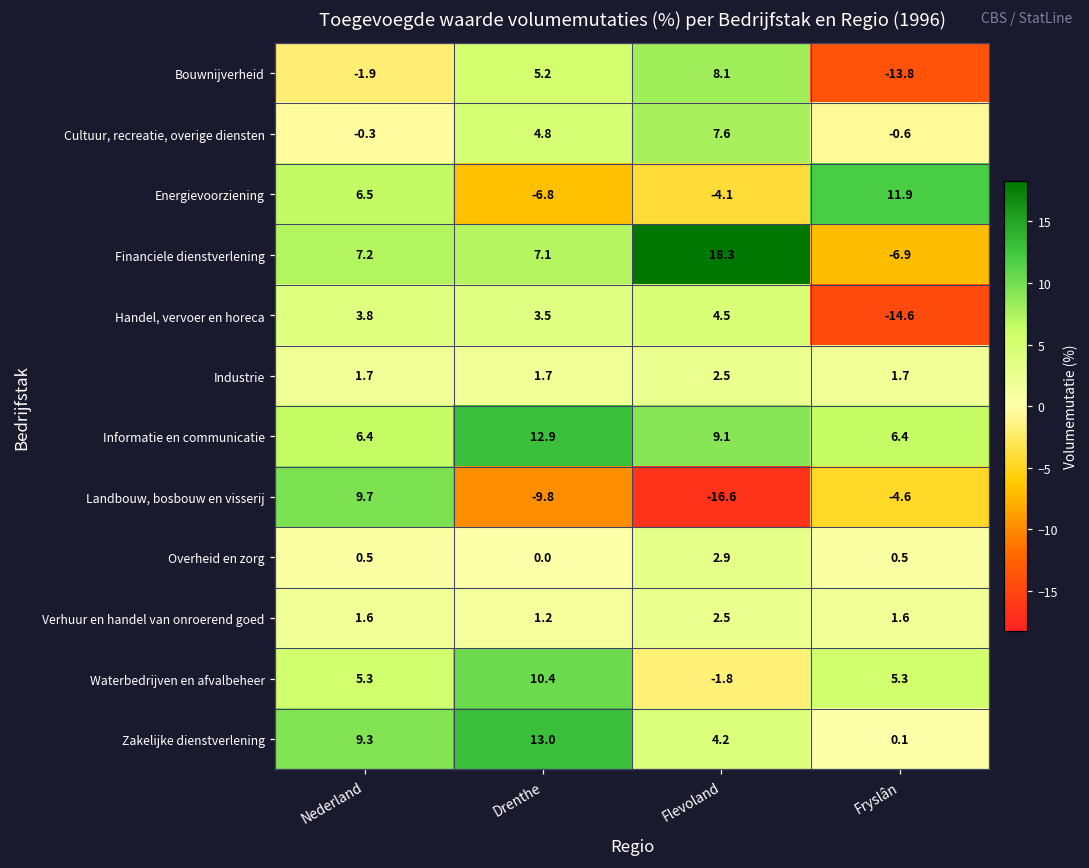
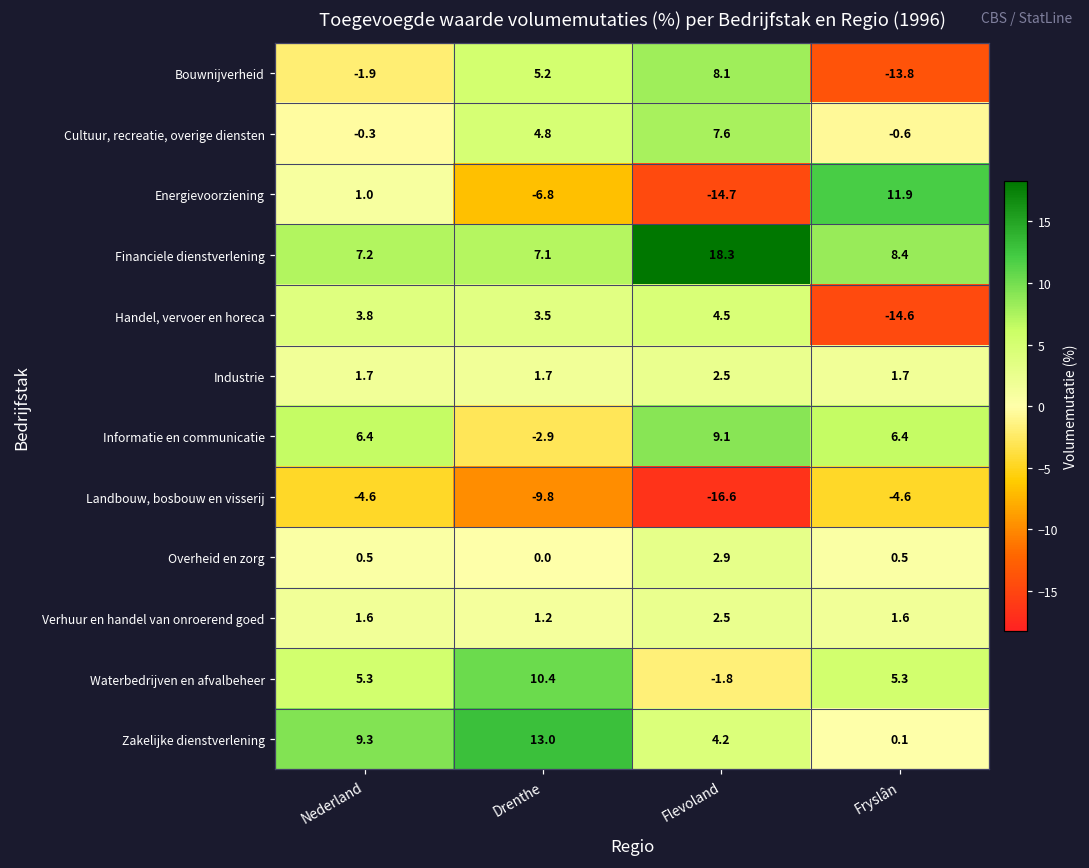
  {
    "Bouwnijverheid": {
      "Nederland": -1.9,
      "Drenthe": 5.2,
      "Flevoland": 8.1,
      "Fryslân": -13.8
    },
    "Cultuur, recreatie, overige diensten": {
      "Nederland": -0.3,
      "Drenthe": 4.8,
      "Flevoland": 7.6,
      "Fryslân": -0.6
    },
    "Energievoorziening": {
-     "Nederland": 6.5,
+     "Nederland": 1.0,
      "Drenthe": -6.8,
-     "Flevoland": -4.1,
+     "Flevoland": -14.7,
      "Fryslân": 11.9
    },
    "Financiele dienstverlening": {
      "Nederland": 7.2,
      "Drenthe": 7.1,
      "Flevoland": 18.3,
-     "Fryslân": -6.9
+     "Fryslân": 8.4
    },
    "Handel, vervoer en horeca": {
      "Nederland": 3.8,
      "Drenthe": 3.5,
      "Flevoland": 4.5,
      "Fryslân": -14.6
    },
    "Industrie": {
      "Nederland": 1.7,
      "Drenthe": 1.7,
      "Flevoland": 2.5,
      "Fryslân": 1.7
    },
    "Informatie en communicatie": {
      "Nederland": 6.4,
-     "Drenthe": 12.9,
+     "Drenthe": -2.9,
      "Flevoland": 9.1,
      "Fryslân": 6.4
    },
    "Landbouw, bosbouw en visserij": {
-     "Nederland": 9.7,
+     "Nederland": -4.6,
      "Drenthe": -9.8,
      "Flevoland": -16.6,
      "Fryslân": -4.6
    },
    "Overheid en zorg": {
      "Nederland": 0.5,
      "Drenthe": 0.0,
      "Flevoland": 2.9,
      "Fryslân": 0.5
    },
    "Verhuur en handel van onroerend goed": {
      "Nederland": 1.6,
      "Drenthe": 1.2,
      "Flevoland": 2.5,
      "Fryslân": 1.6
    },
    "Waterbedrijven en afvalbeheer": {
      "Nederland": 5.3,
      "Drenthe": 10.4,
      "Flevoland": -1.8,
      "Fryslân": 5.3
    },
    "Zakelijke dienstverlening": {
      "Nederland": 9.3,
      "Drenthe": 13.0,
      "Flevoland": 4.2,
      "Fryslân": 0.1
    }
  }
